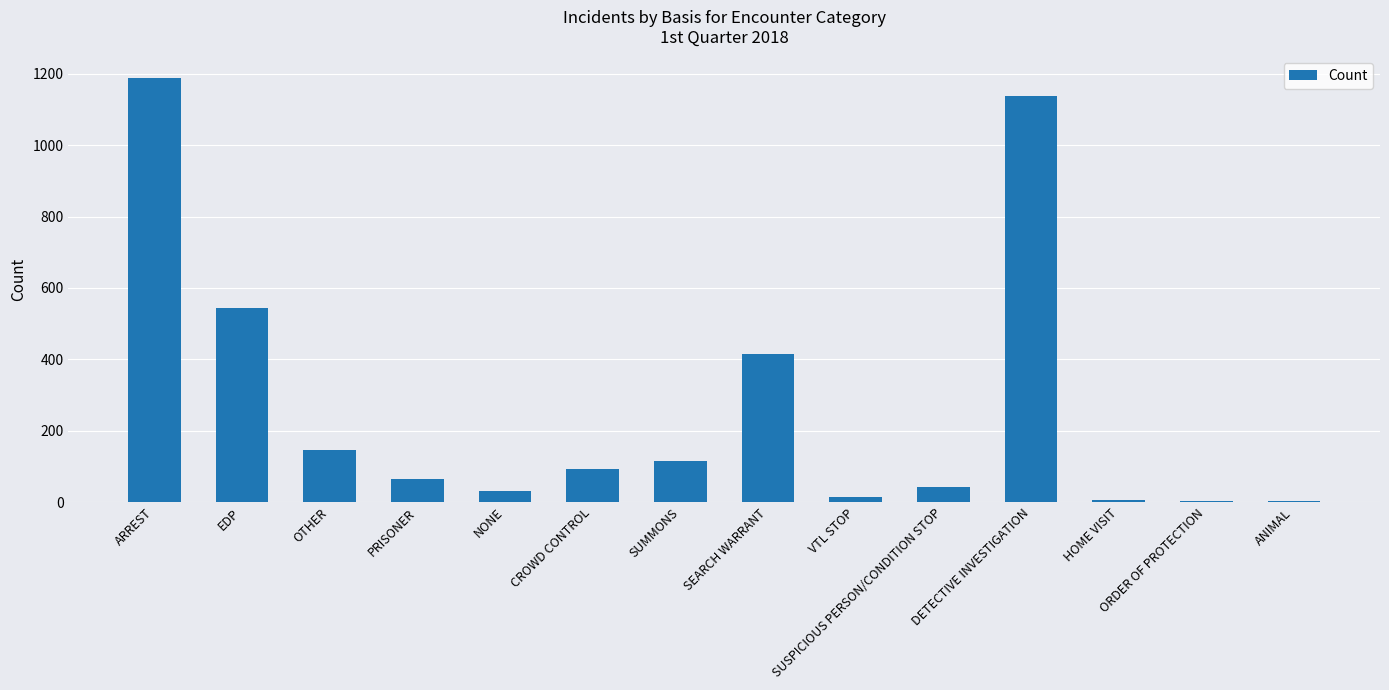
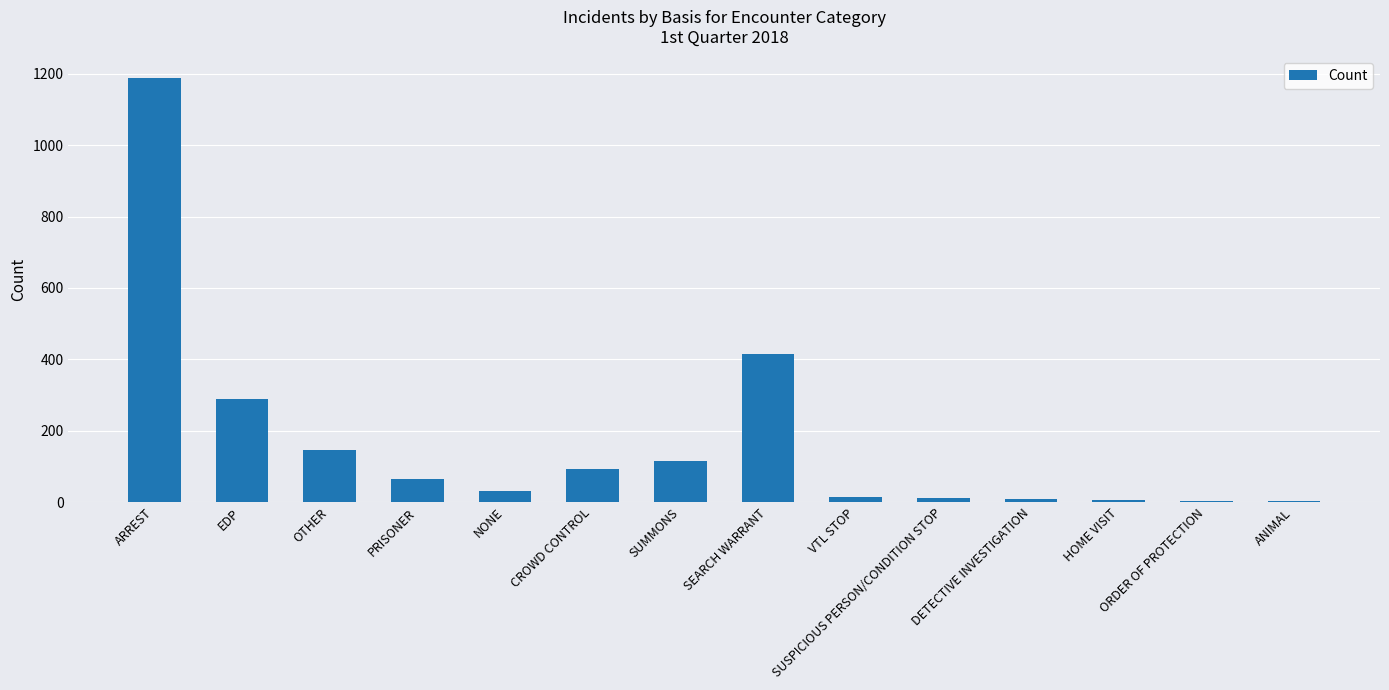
  {
    "ARREST": 1190,
-   "EDP": 540,
+   "EDP": 290,
    "OTHER": 150,
    "PRISONER": 60,
    "NONE": 30,
    "CROWD CONTROL": 90,
    "SUMMONS": 120,
    "SEARCH WARRANT": 410,
    "VTL STOP": 10,
-   "SUSPICIOUS PERSON/CONDITION STOP": 40,
-   "DETECTIVE INVESTIGATION": 1140
+   "SUSPICIOUS PERSON/CONDITION STOP": 10,
+   "DETECTIVE INVESTIGATION": 10
  }
